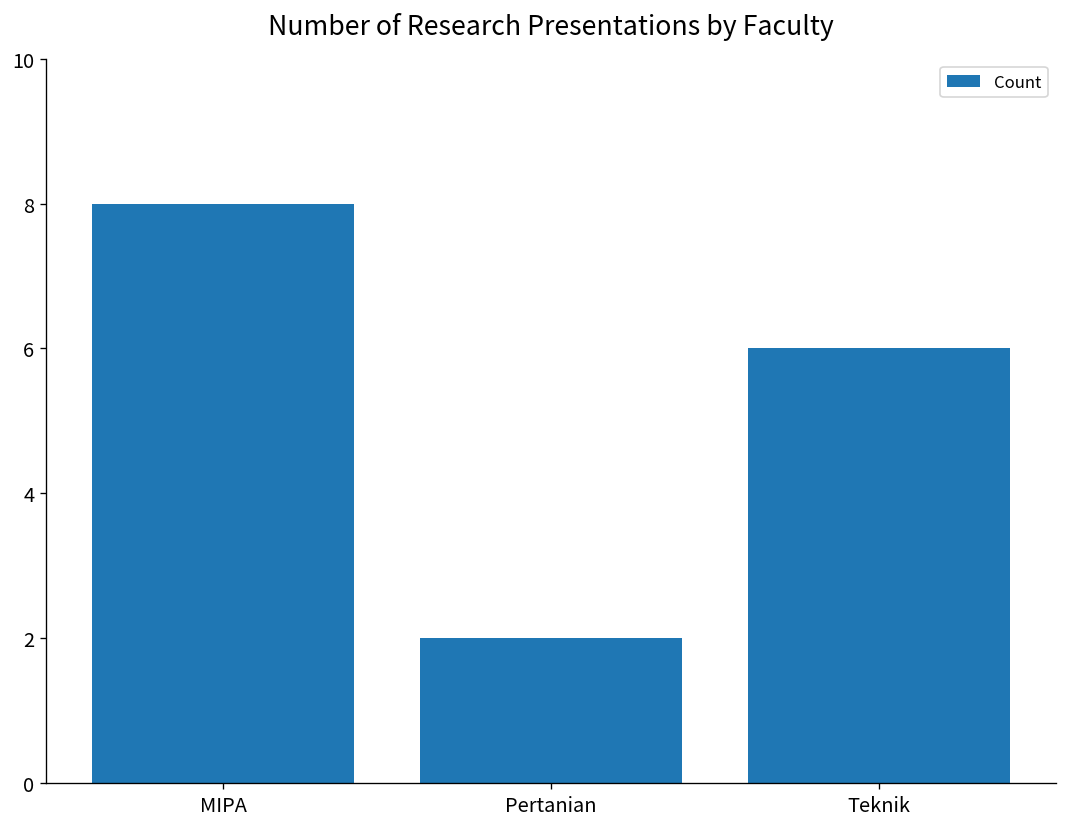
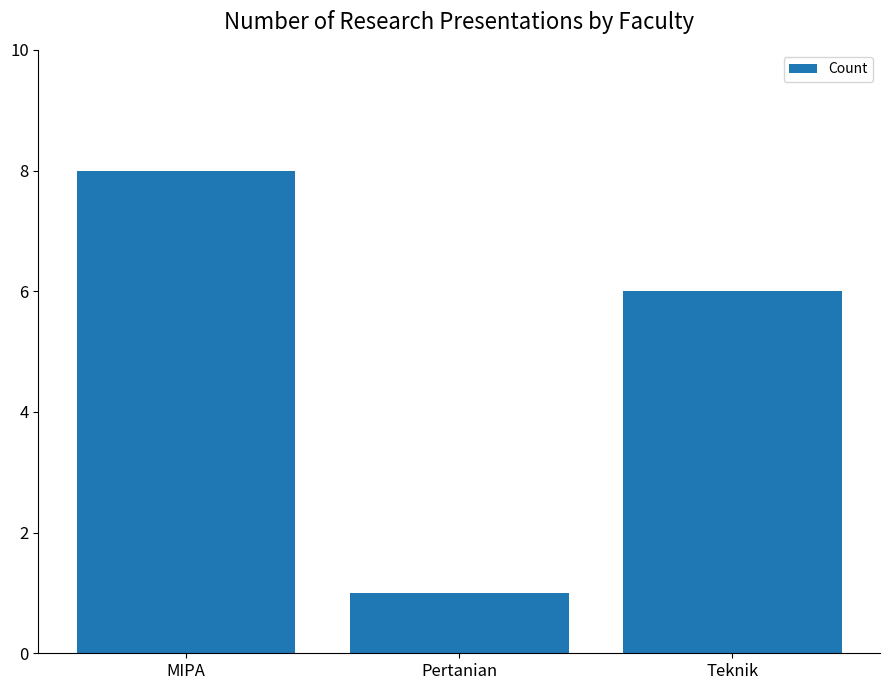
  {
    "MIPA": 8,
-   "Pertanian": 2,
+   "Pertanian": 1,
    "Teknik": 6
  }
